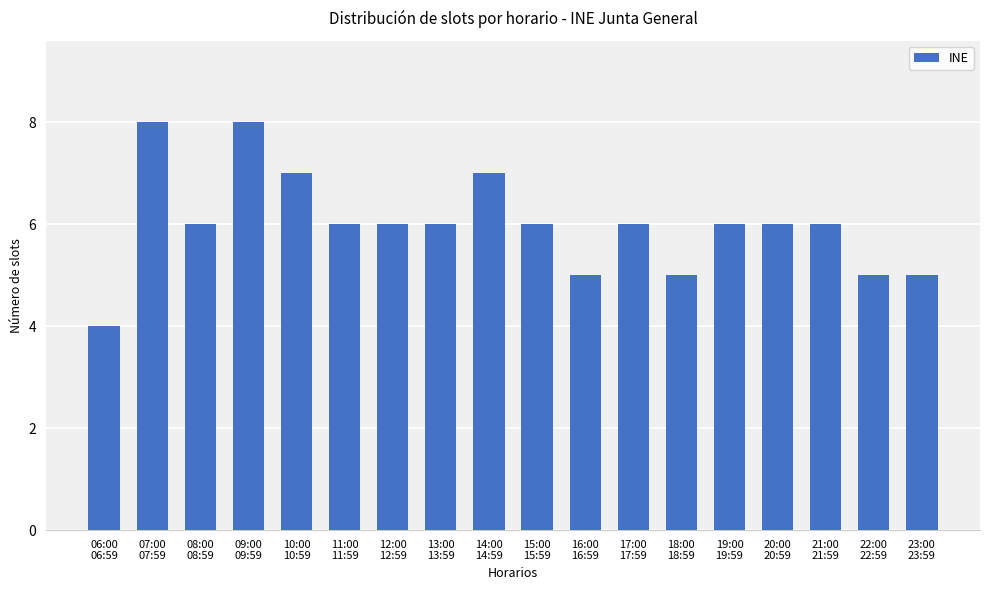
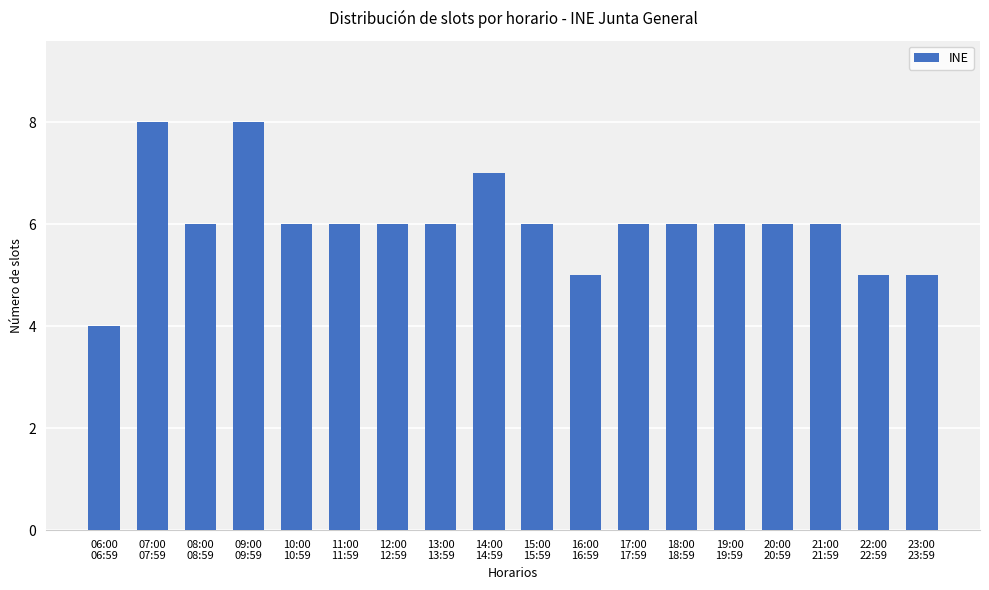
  {
    "06:00 06:59": 4,
    "07:00 07:59": 8,
    "08:00 08:59": 6,
    "09:00 09:59": 8,
-   "10:00 10:59": 7,
+   "10:00 10:59": 6,
    "11:00 11:59": 6,
    "12:00 12:59": 6,
    "13:00 13:59": 6,
    "14:00 14:59": 7,
    "15:00 15:59": 6,
    "16:00 16:59": 5,
    "17:00 17:59": 6,
-   "18:00 18:59": 5,
+   "18:00 18:59": 6,
    "19:00 19:59": 6,
    "20:00 20:59": 6,
    "21:00 21:59": 6,
    "22:00 22:59": 5,
    "23:00 23:59": 5
  }
